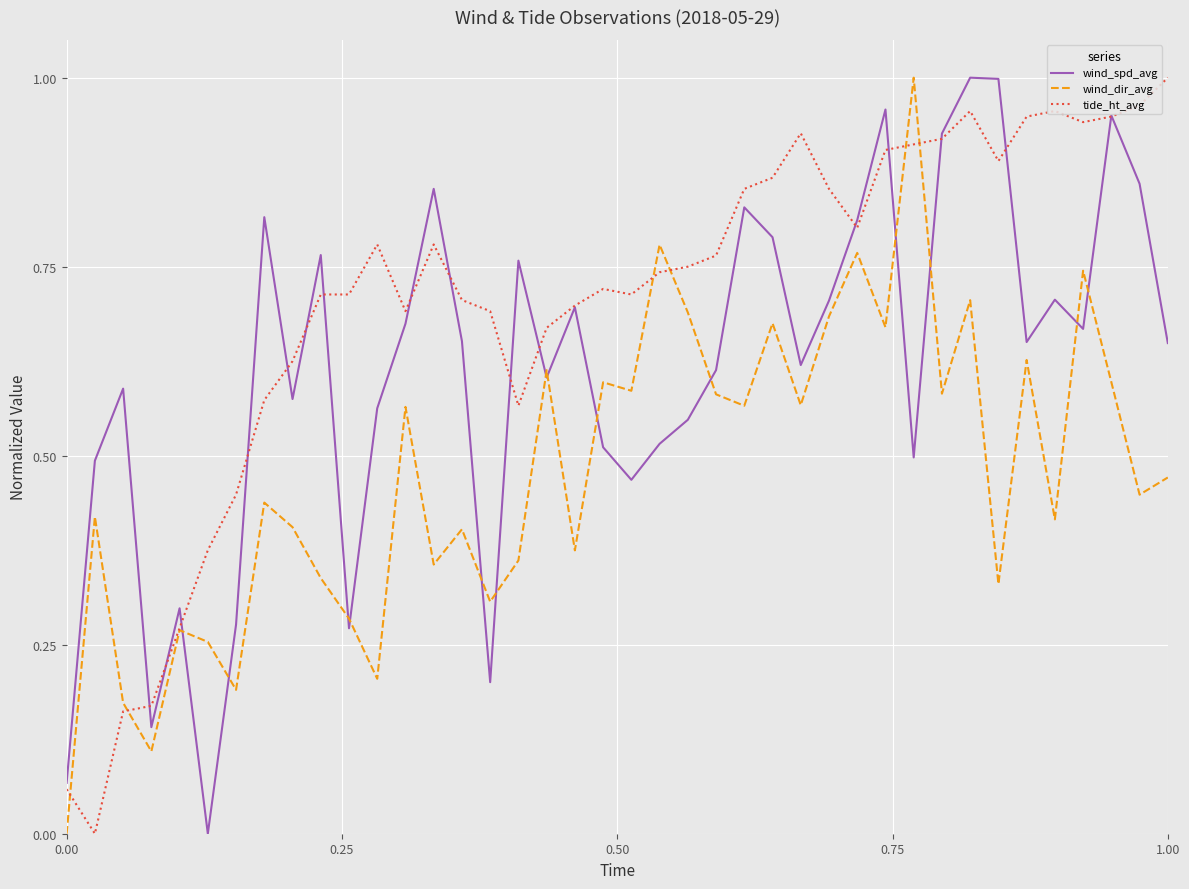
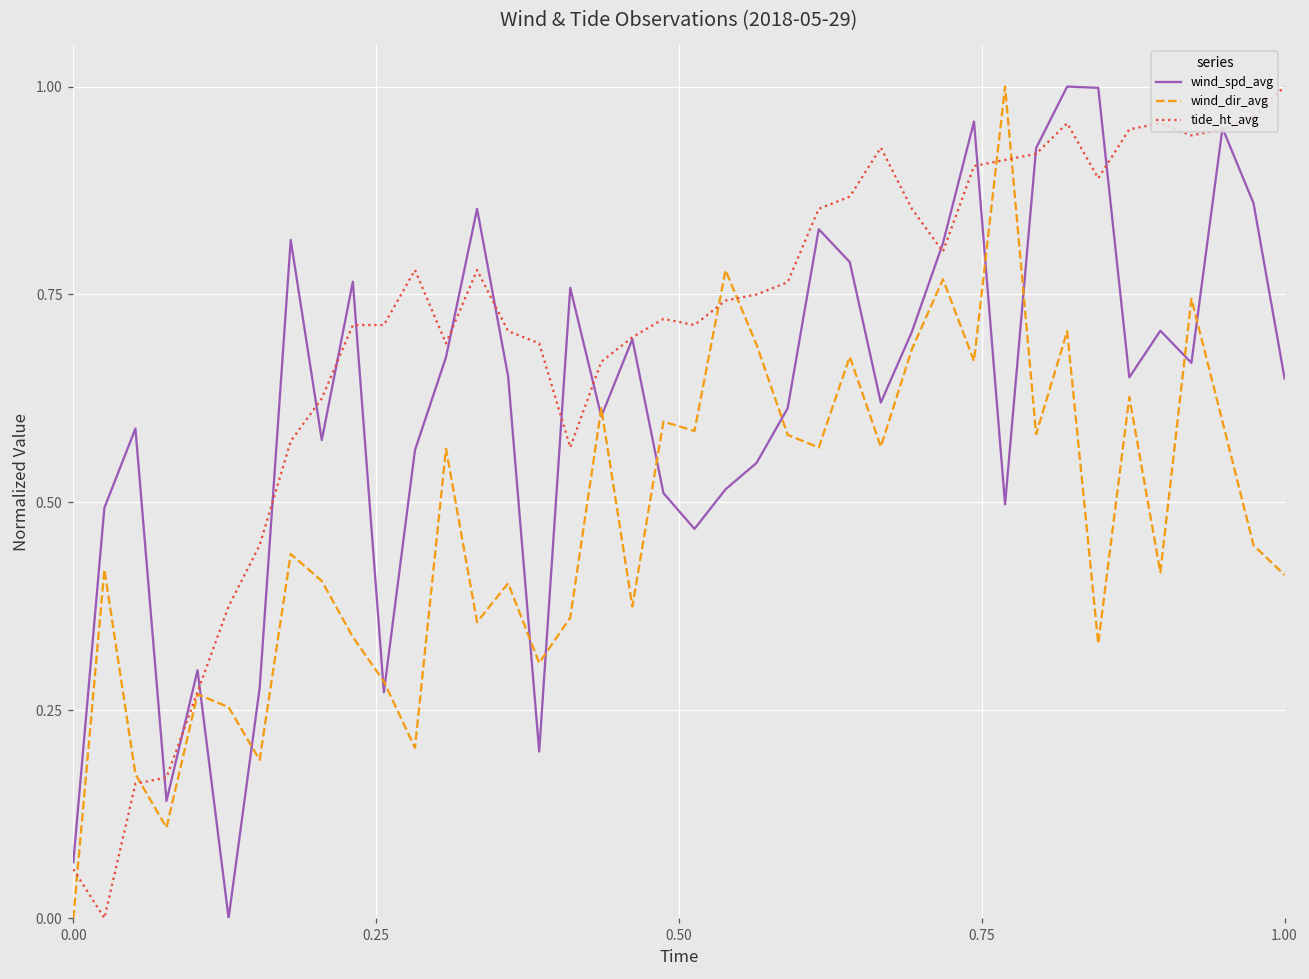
  {
    "wind_spd_avg": {
      "0.00": 0.07,
      "1.00": 0.65
    },
    "wind_dir_avg": {
      "0.00": 0.00,
-     "1.00": 0.47
+     "1.00": 0.41
    },
    "tide_ht_avg": {
      "0.00": 0.06,
      "1.00": 1.00
    }
  }
